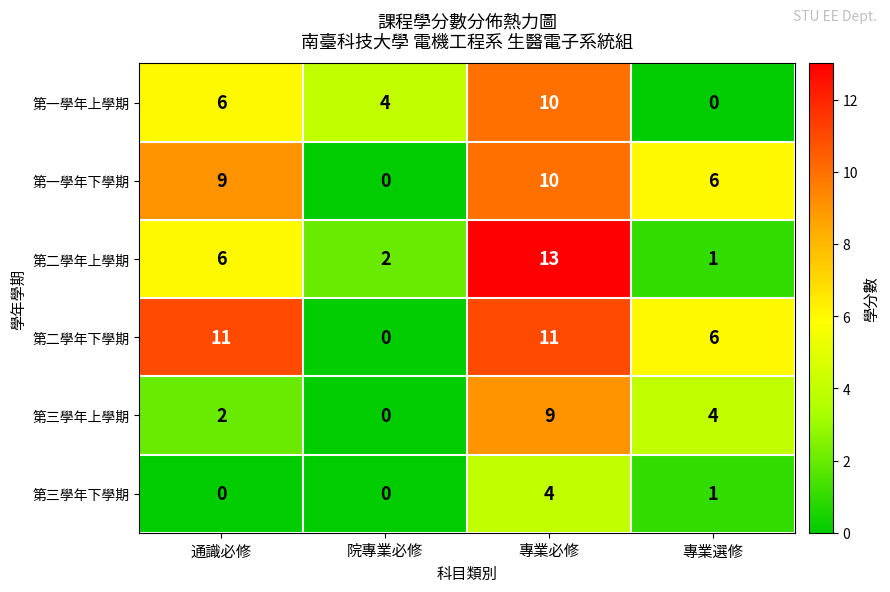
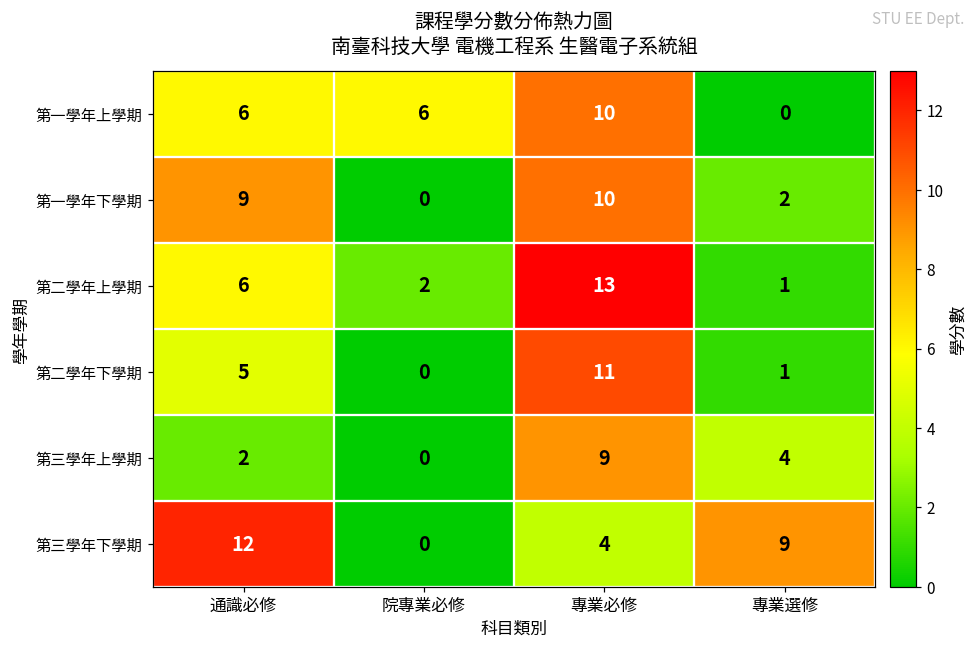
  {
    "第一學年上學期": {
      "通識必修": 6,
-     "院專業必修": 4,
+     "院專業必修": 6,
      "專業必修": 10,
      "專業選修": 0
    },
    "第一學年下學期": {
      "通識必修": 9,
      "院專業必修": 0,
      "專業必修": 10,
-     "專業選修": 6
+     "專業選修": 2
    },
    "第二學年上學期": {
      "通識必修": 6,
      "院專業必修": 2,
      "專業必修": 13,
      "專業選修": 1
    },
    "第二學年下學期": {
-     "通識必修": 11,
+     "通識必修": 5,
      "院專業必修": 0,
      "專業必修": 11,
-     "專業選修": 6
+     "專業選修": 1
    },
    "第三學年上學期": {
      "通識必修": 2,
      "院專業必修": 0,
      "專業必修": 9,
      "專業選修": 4
    },
    "第三學年下學期": {
-     "通識必修": 0,
+     "通識必修": 12,
      "院專業必修": 0,
      "專業必修": 4,
-     "專業選修": 1
+     "專業選修": 9
    }
  }
